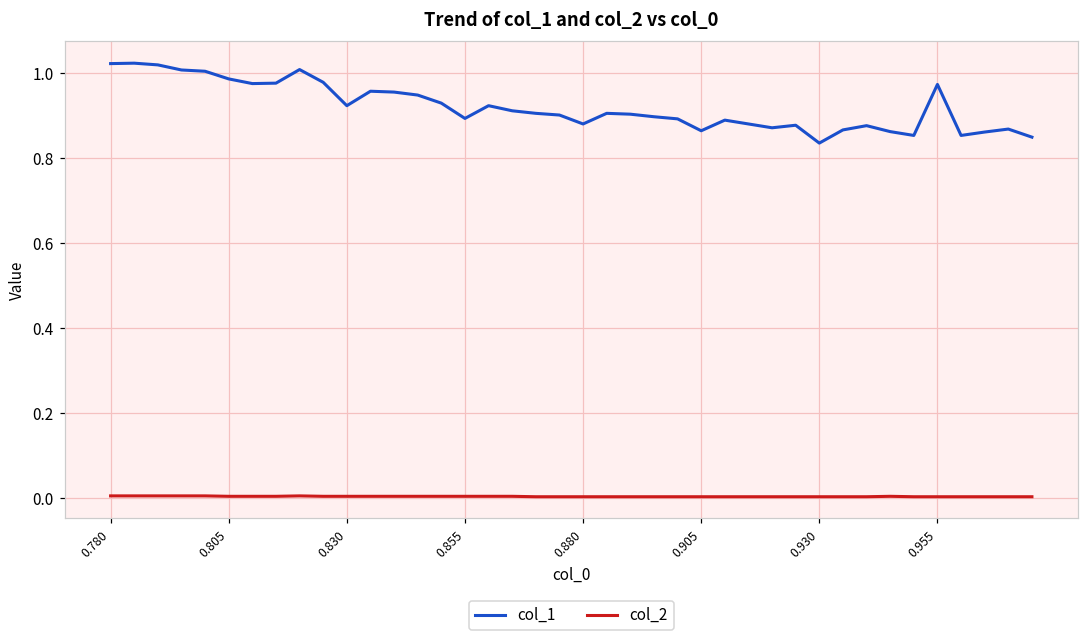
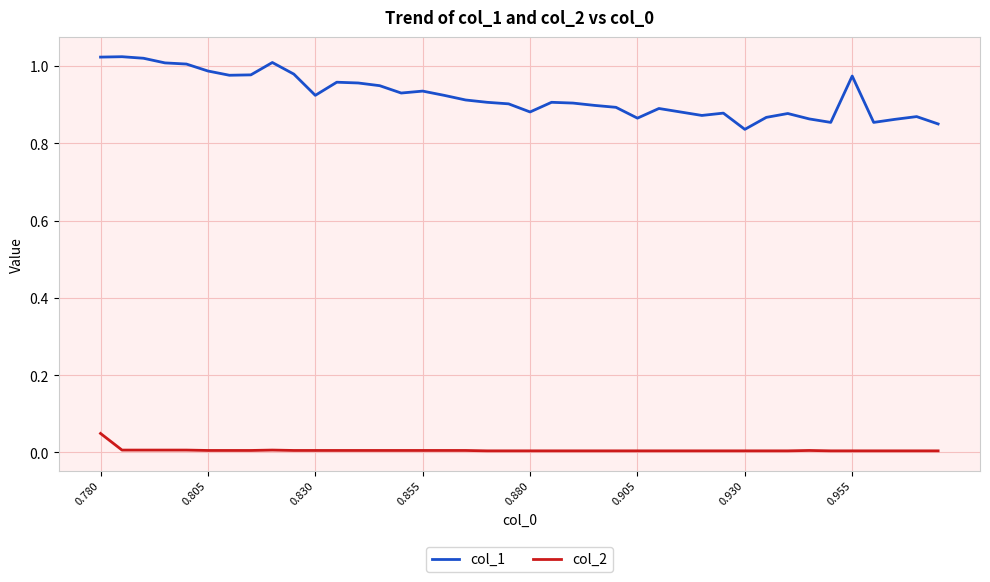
  {
    "col_1": {
      "0.780": 1.02,
      "0.805": 0.99,
      "0.830": 0.92,
-     "0.855": 0.89,
+     "0.855": 0.94,
      "0.880": 0.88,
      "0.905": 0.87,
      "0.930": 0.84,
      "0.955": 0.97
    },
    "col_2": {
-     "0.780": 0.01,
+     "0.780": 0.05,
      "0.805": 0.01,
      "0.830": 0.01,
      "0.855": 0.01,
      "0.880": 0.00,
      "0.905": 0.00,
      "0.930": 0.00,
      "0.955": 0.00
    }
  }
